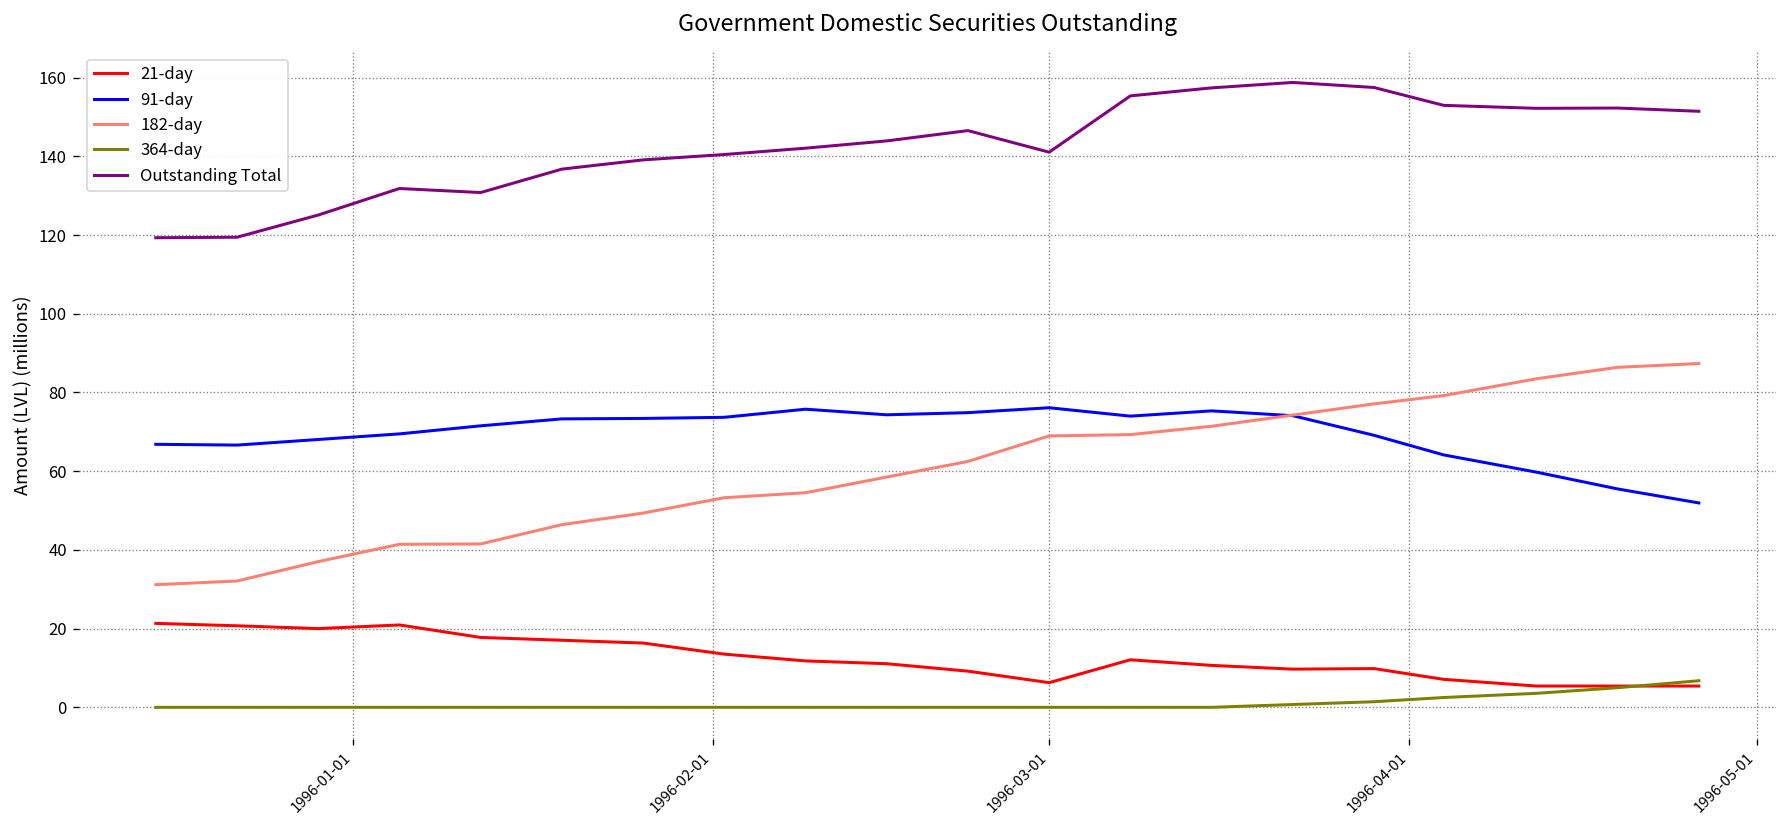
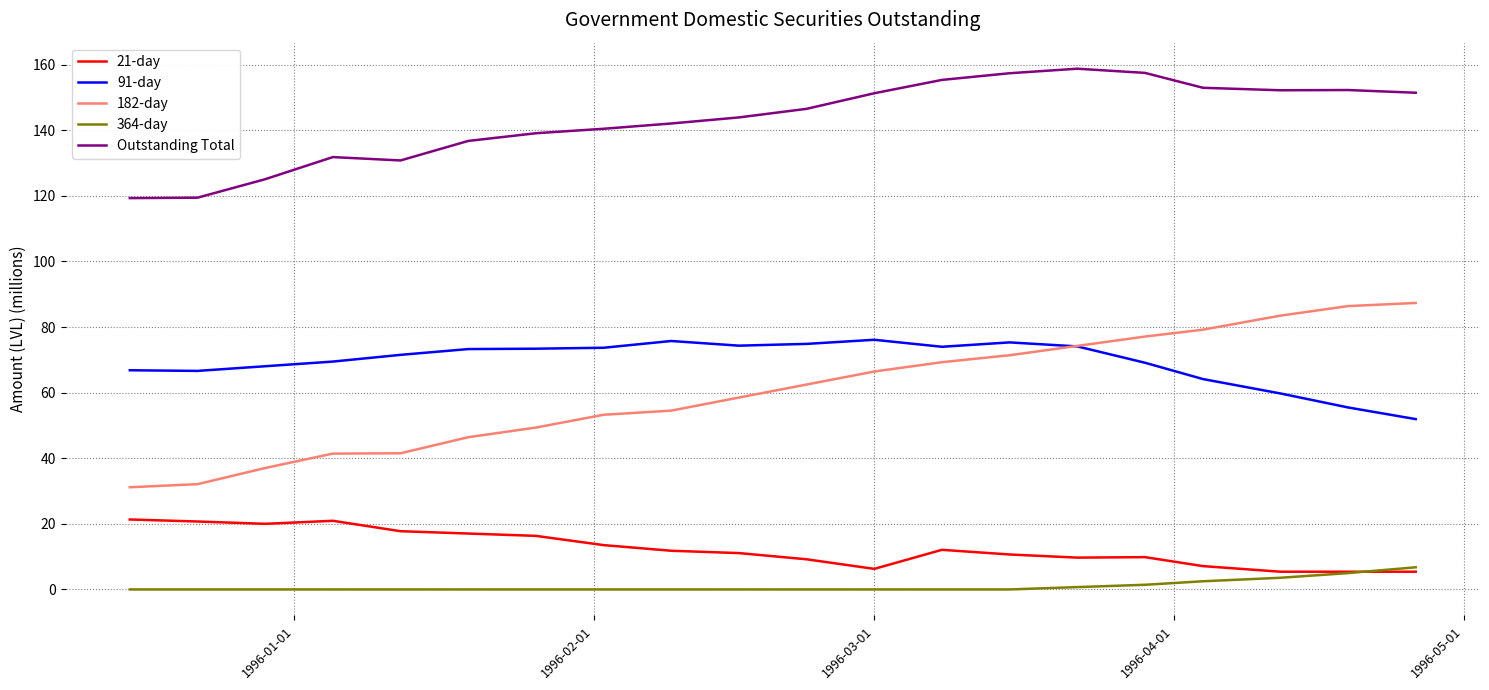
  {
    "21-day": {
      "1996-03-01": 6
    },
    "91-day": {
      "1996-03-01": 76
    },
    "182-day": {
-     "1996-03-01": 69
+     "1996-03-01": 66
    },
    "364-day": {
      "1996-03-01": 0
    },
    "Outstanding Total": {
-     "1996-03-01": 141
+     "1996-03-01": 151
    }
  }
